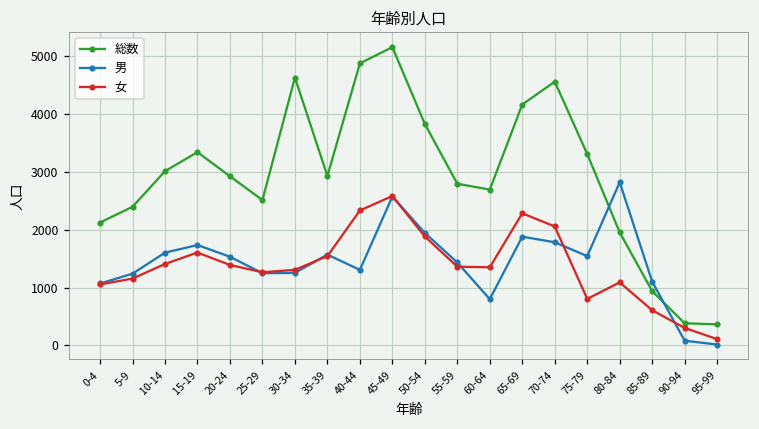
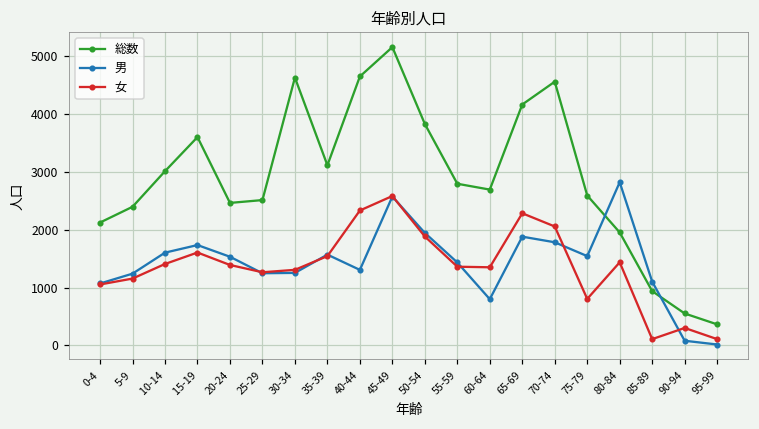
  {
    "総数": {
      "0-4": 2100,
      "5-9": 2400,
      "10-14": 3000,
-     "15-19": 3300,
-     "20-24": 2900,
+     "15-19": 3600,
+     "20-24": 2500,
      "25-29": 2500,
      "30-34": 4600,
-     "35-39": 2900,
-     "40-44": 4900,
+     "35-39": 3100,
+     "40-44": 4600,
      "45-49": 5200,
      "50-54": 3800,
      "55-59": 2800,
      "60-64": 2700,
      "65-69": 4200,
      "70-74": 4600,
-     "75-79": 3300,
+     "75-79": 2600,
      "80-84": 2000,
      "85-89": 900,
-     "90-94": 400,
+     "90-94": 600,
      "95-99": 400
    },
    "男": {
      "5-9": 1200,
      "10-14": 1600,
      "15-19": 1700,
      "20-24": 1500,
      "30-34": 1300,
      "40-44": 1300,
      "50-54": 1900,
      "55-59": 1400,
      "60-64": 800,
      "65-69": 1900,
      "70-74": 1800,
      "75-79": 1500,
      "80-84": 2800,
      "85-89": 1100,
      "90-94": 100,
      "95-99": 0
    },
    "女": {
      "5-9": 1200,
      "10-14": 1400,
      "15-19": 1600,
      "20-24": 1400,
      "30-34": 1300,
      "40-44": 2300,
      "50-54": 1900,
      "55-59": 1400,
      "60-64": 1400,
      "65-69": 2300,
      "70-74": 2100,
      "75-79": 800,
-     "80-84": 1100,
-     "85-89": 600,
+     "80-84": 1400,
+     "85-89": 100,
      "90-94": 300,
      "95-99": 100
    }
  }
